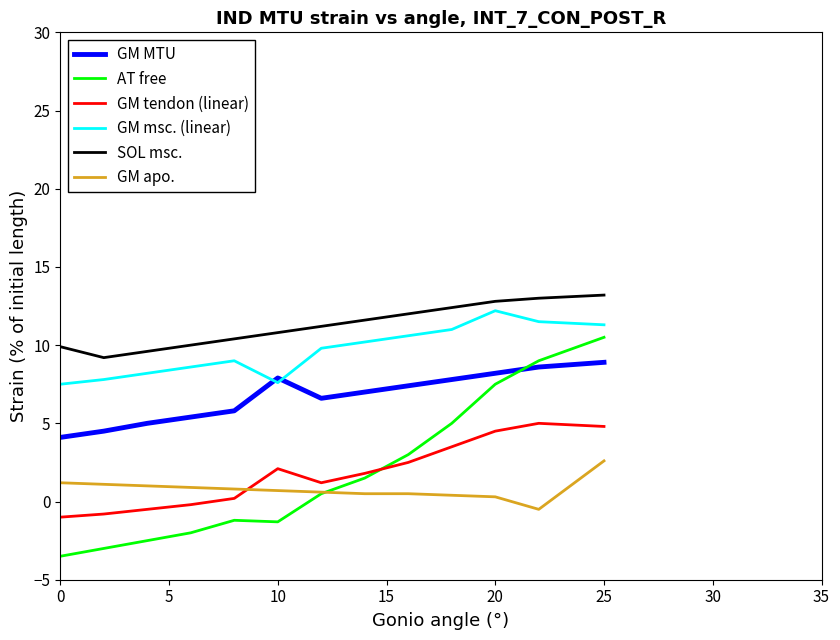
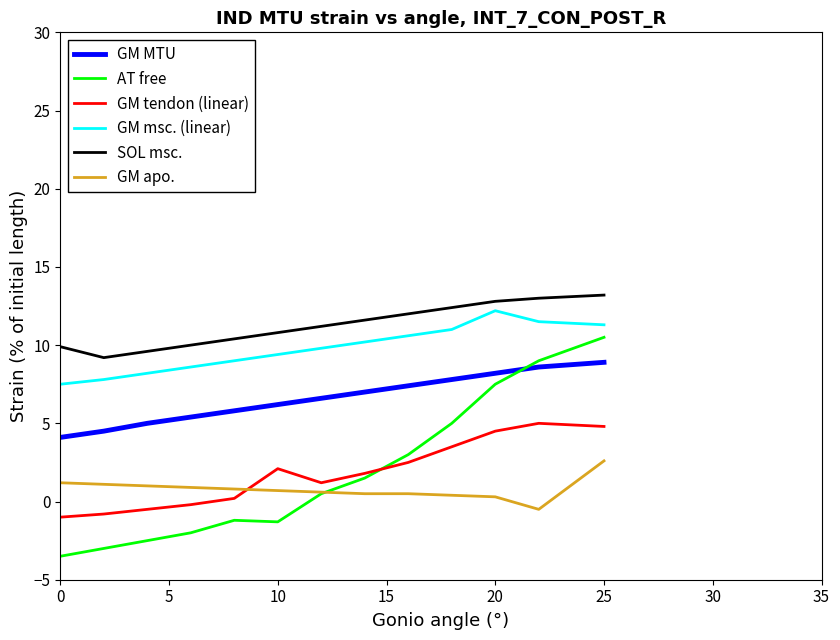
  {
    "GM MTU": {
      "0": 4.1,
-     "10": 7.9,
+     "10": 6.2,
      "20": 8.2,
      "25": 8.9
    },
    "AT free": {
      "0": -3.5,
      "10": -1.3,
      "20": 7.5,
      "25": 10.5
    },
    "GM tendon (linear)": {
      "0": -1.0,
      "10": 2.1,
      "20": 4.5,
      "25": 4.8
    },
    "GM msc. (linear)": {
      "0": 7.5,
-     "10": 7.6,
+     "10": 9.4,
      "20": 12.2,
      "25": 11.3
    },
    "SOL msc.": {
      "0": 9.9,
      "10": 10.8,
      "20": 12.8,
      "25": 13.2
    },
    "GM apo.": {
      "0": 1.2,
      "10": 0.7,
      "20": 0.3,
      "25": 2.6
    }
  }
